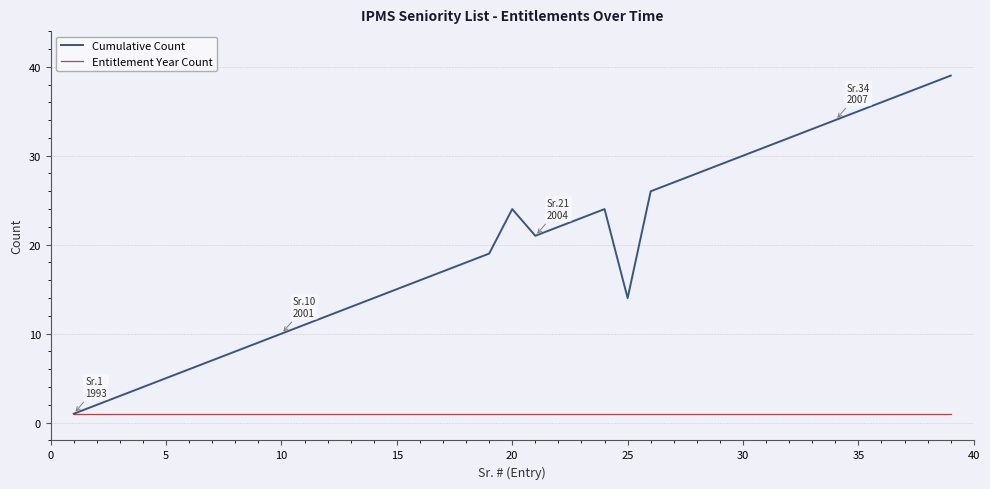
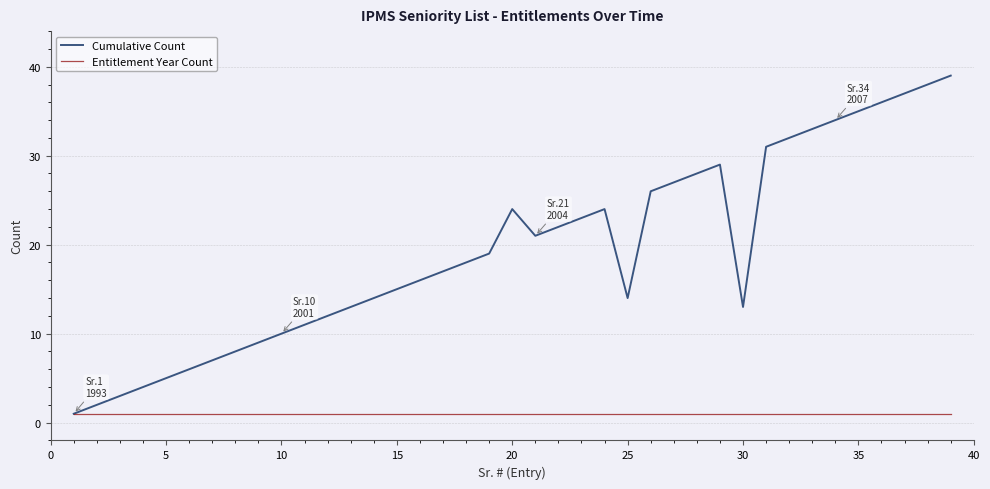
  {
    "Cumulative Count": {
      "5": 5,
      "15": 15,
      "20": 24,
      "25": 14,
-     "30": 30
+     "30": 13
    },
    "Entitlement Year Count": {
      "5": 1,
      "10": 1,
      "15": 1,
      "20": 1,
      "25": 1,
      "30": 1,
      "35": 1
    }
  }
